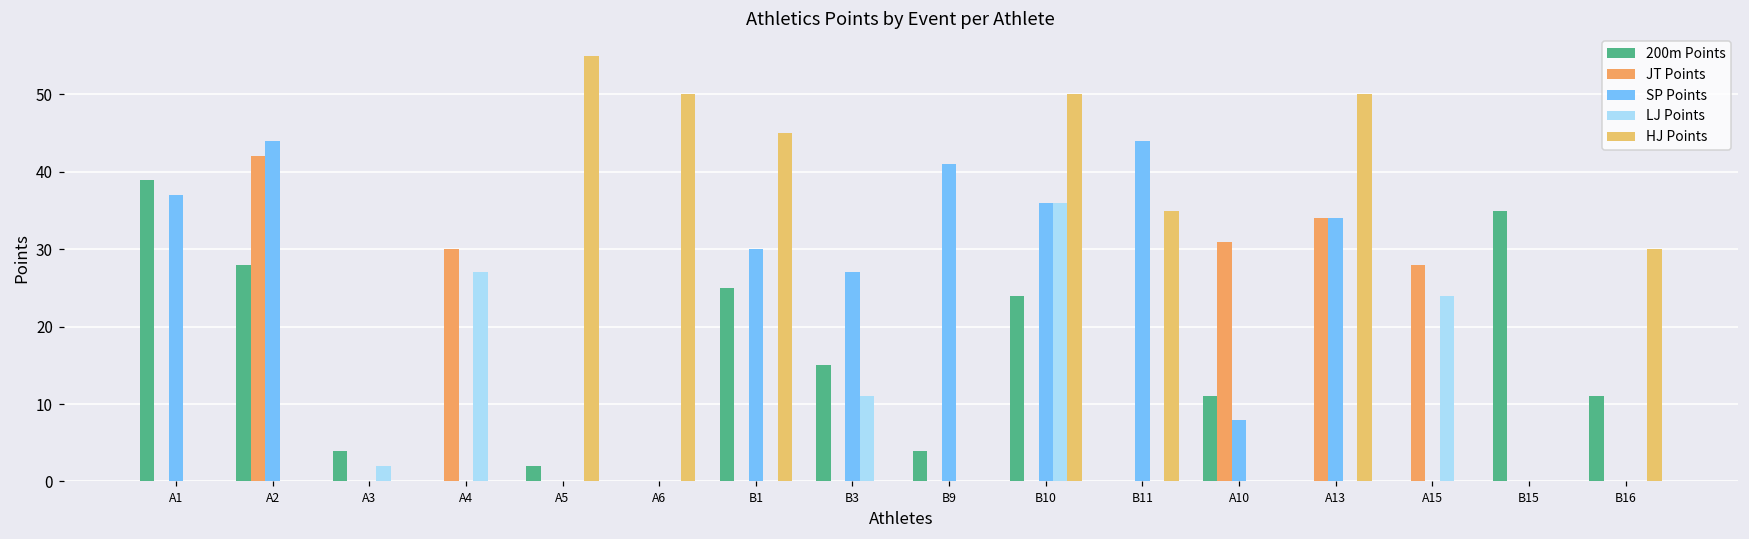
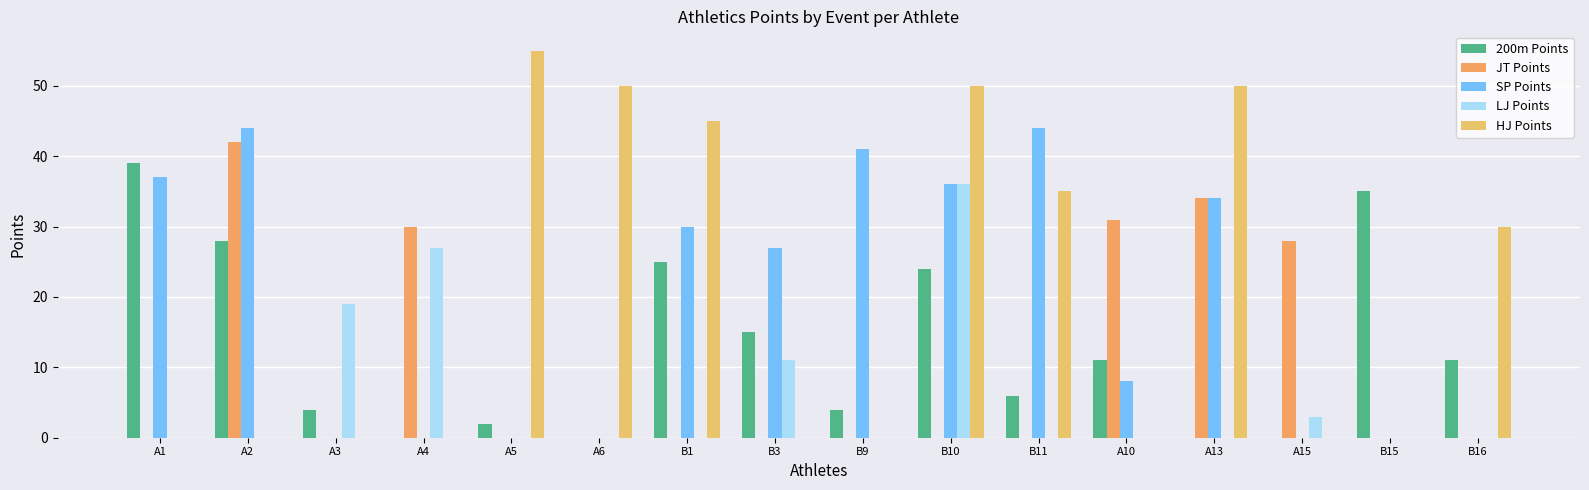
  {
    "200m Points": {
      "A1": 39,
      "A2": 28,
      "A3": 4,
      "A4": 0,
      "A5": 2,
      "A6": 0,
      "B1": 25,
      "B3": 15,
      "B9": 4,
      "B10": 24,
-     "B11": 0,
+     "B11": 6,
      "A10": 11,
      "A13": 0,
      "A15": 0,
      "B15": 35,
      "B16": 11
    },
    "SP Points": {
      "A1": 37,
      "A2": 44,
      "A3": 0,
      "A4": 0,
      "A5": 0,
      "A6": 0,
      "B1": 30,
      "B3": 27,
      "B9": 41,
      "B10": 36,
      "B11": 44,
      "A10": 8,
      "A13": 34,
      "A15": 0,
      "B15": 0,
      "B16": 0
    },
    "LJ Points": {
      "A1": 0,
      "A2": 0,
-     "A3": 2,
+     "A3": 19,
      "A4": 27,
      "A5": 0,
      "A6": 0,
      "B1": 0,
      "B3": 11,
      "B9": 0,
      "B10": 36,
      "B11": 0,
      "A10": 0,
      "A13": 0,
-     "A15": 24,
+     "A15": 3,
      "B15": 0,
      "B16": 0
    }
  }
